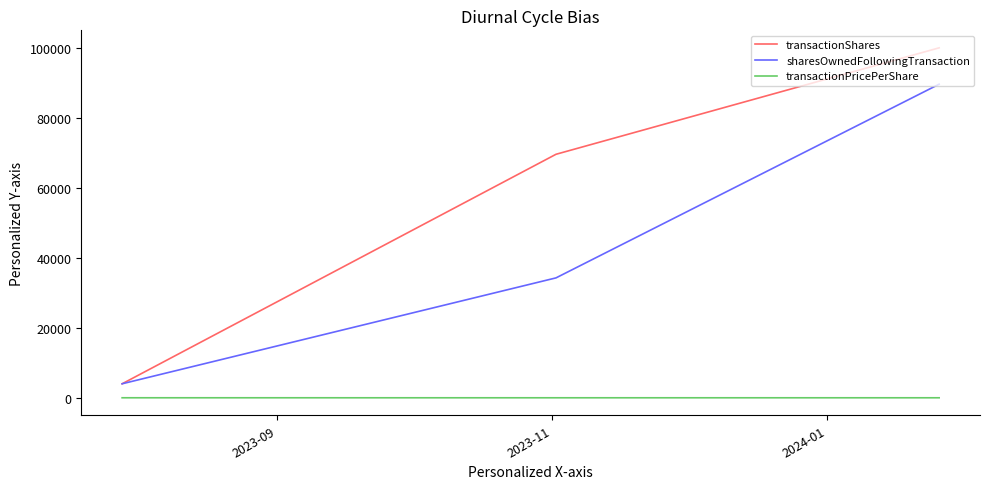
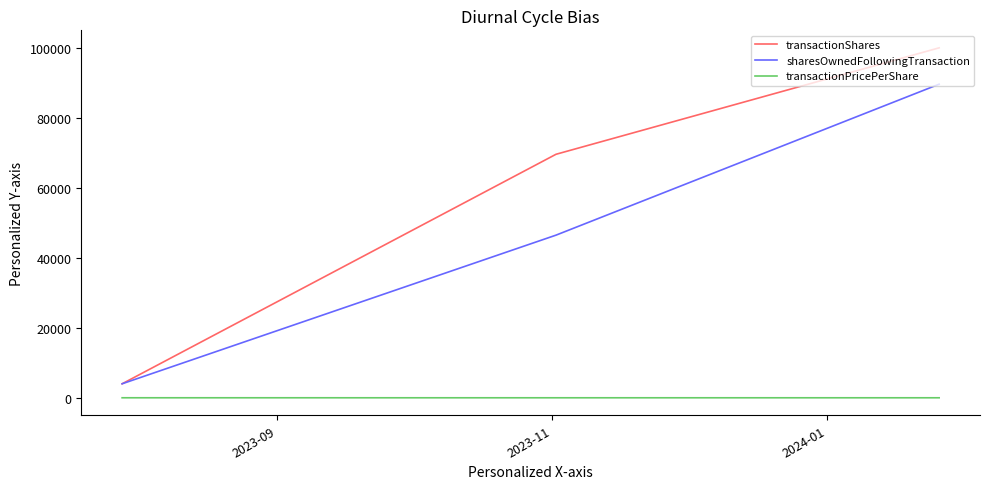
  {
    "transactionShares": {
      "2023-11": 70000
    },
    "sharesOwnedFollowingTransaction": {
-     "2023-11": 34000
+     "2023-11": 46000
    },
    "transactionPricePerShare": {
      "2023-11": 0
    }
  }
